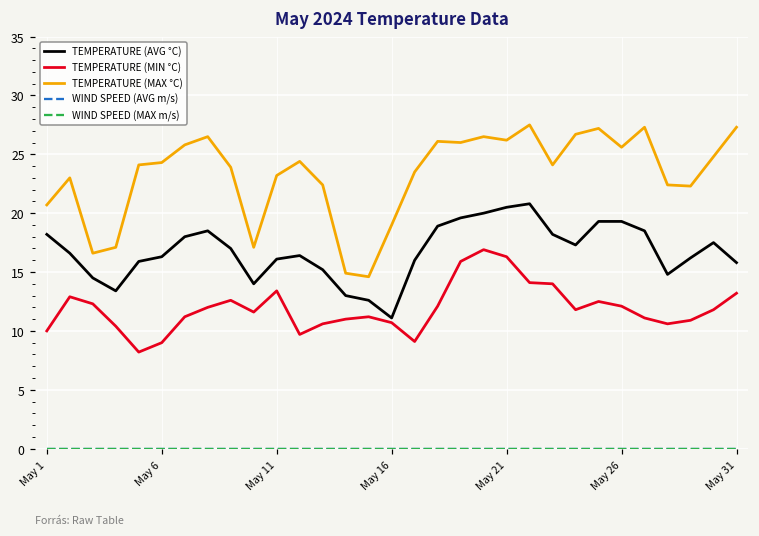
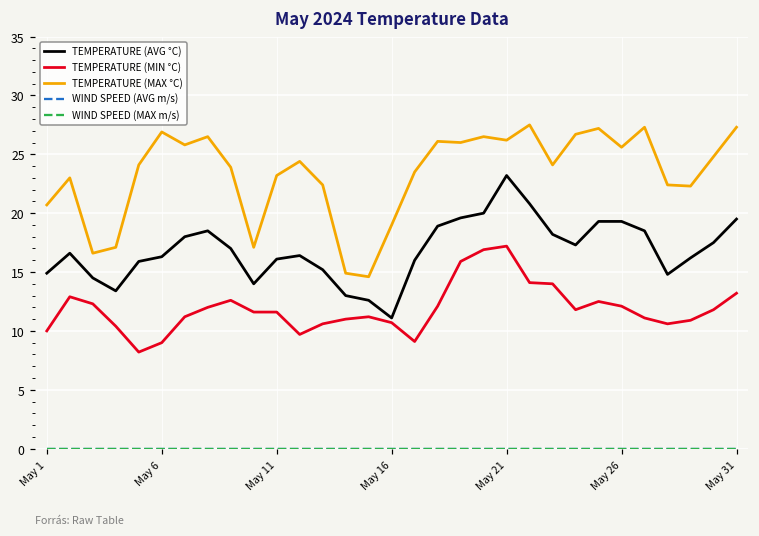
  {
    "TEMPERATURE (AVG °C)": {
-     "May 1": 18.2,
+     "May 1": 14.9,
      "May 6": 16.3,
      "May 11": 16.1,
      "May 16": 11.1,
-     "May 21": 20.5,
+     "May 21": 23.2,
      "May 26": 19.3,
-     "May 31": 15.8
+     "May 31": 19.5
    },
    "TEMPERATURE (MIN °C)": {
      "May 1": 10.0,
      "May 6": 9.0,
-     "May 11": 13.4,
+     "May 11": 11.6,
      "May 16": 10.7,
-     "May 21": 16.3,
+     "May 21": 17.2,
      "May 26": 12.1,
      "May 31": 13.2
    },
    "TEMPERATURE (MAX °C)": {
      "May 1": 20.7,
-     "May 6": 24.3,
+     "May 6": 26.9,
      "May 11": 23.2,
      "May 16": 19.0,
      "May 21": 26.2,
      "May 26": 25.6,
      "May 31": 27.3
    },
    "WIND SPEED (MAX m/s)": {
      "May 1": 0.0,
      "May 6": 0.0,
      "May 11": 0.0,
      "May 16": 0.0,
      "May 21": 0.0,
      "May 26": 0.0,
      "May 31": 0.0
    }
  }
